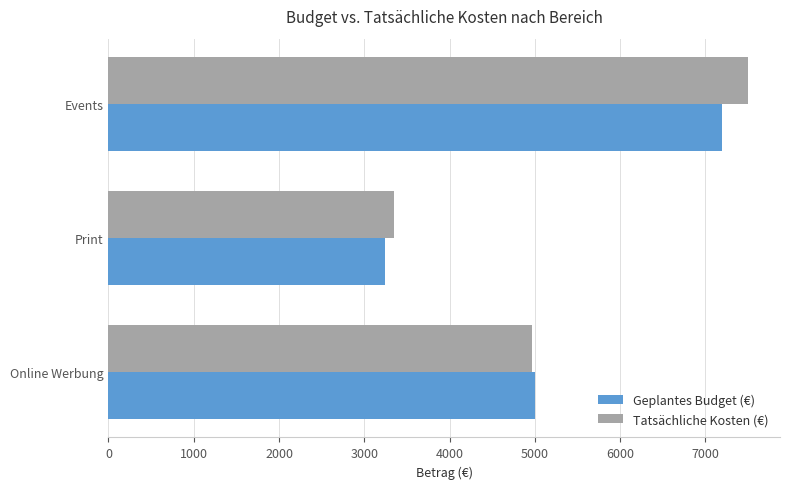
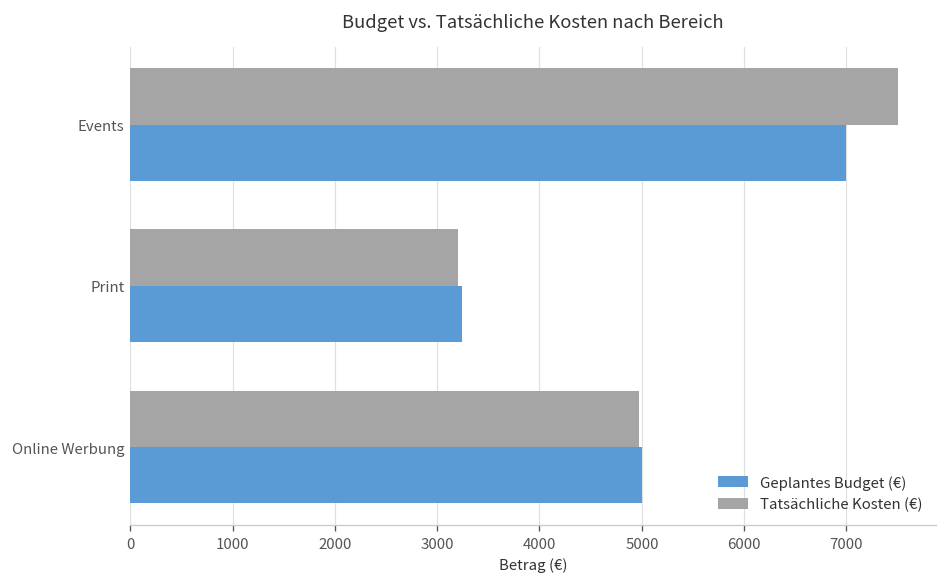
  {
    "Geplantes Budget (€)": {
-     "Events": 7200,
+     "Events": 7000,
      "Print": 3200,
      "Online Werbung": 5000
    },
    "Tatsächliche Kosten (€)": {
      "Events": 7500,
-     "Print": 3400,
+     "Print": 3200,
      "Online Werbung": 5000
    }
  }
